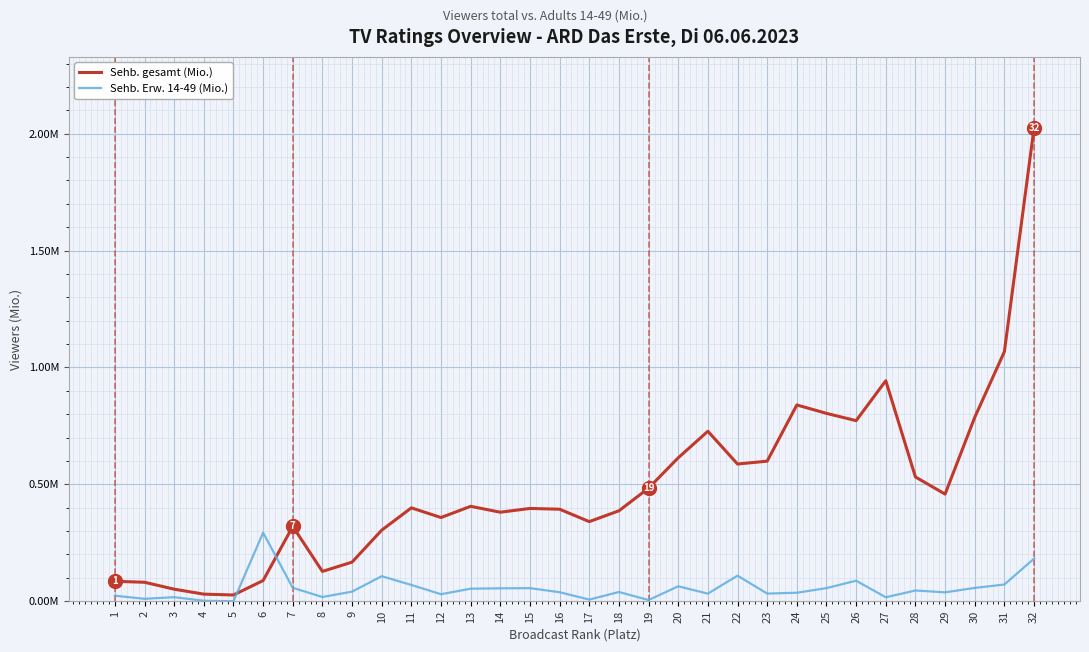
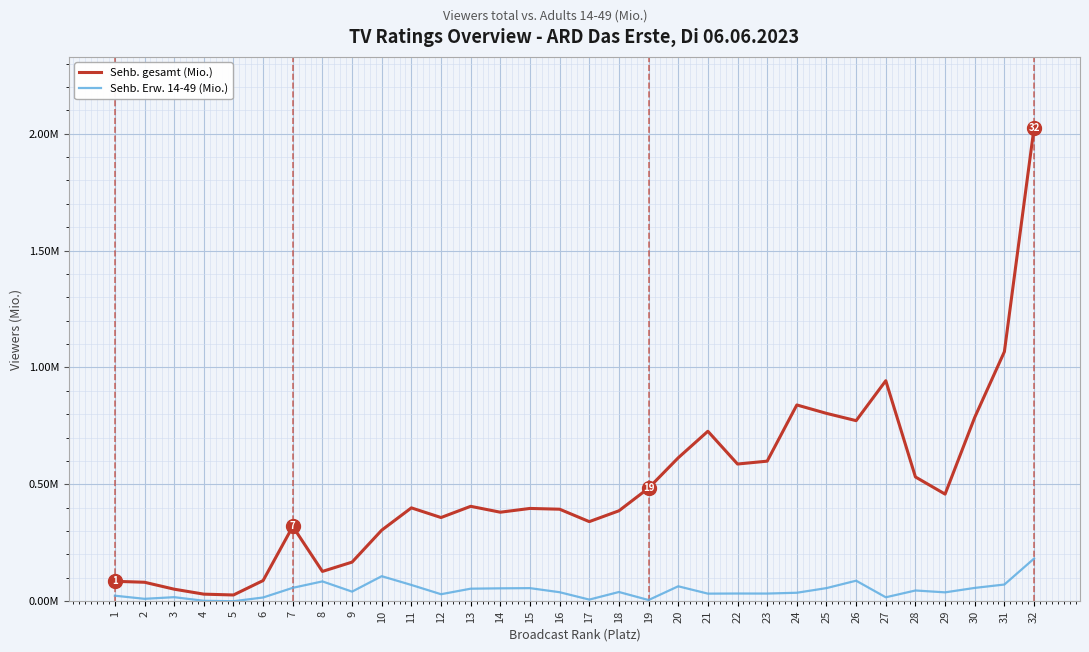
  {
    "Sehb. Erw. 14-49 (Mio.)": {
      "1": 20000,
      "2": 10000,
      "3": 20000,
      "4": 0,
      "5": 0,
-     "6": 290000,
+     "6": 20000,
      "7": 60000,
-     "8": 20000,
+     "8": 80000,
      "9": 40000,
      "10": 110000,
      "11": 70000,
      "12": 30000,
      "13": 50000,
      "14": 60000,
      "15": 60000,
      "16": 40000,
      "17": 10000,
      "18": 40000,
      "19": 10000,
      "20": 60000,
      "21": 30000,
-     "22": 110000,
+     "22": 30000,
      "23": 30000,
      "24": 40000,
      "25": 60000,
      "26": 90000,
      "27": 20000,
      "28": 50000,
      "29": 40000,
      "30": 60000,
      "31": 70000,
      "32": 180000
    }
  }
